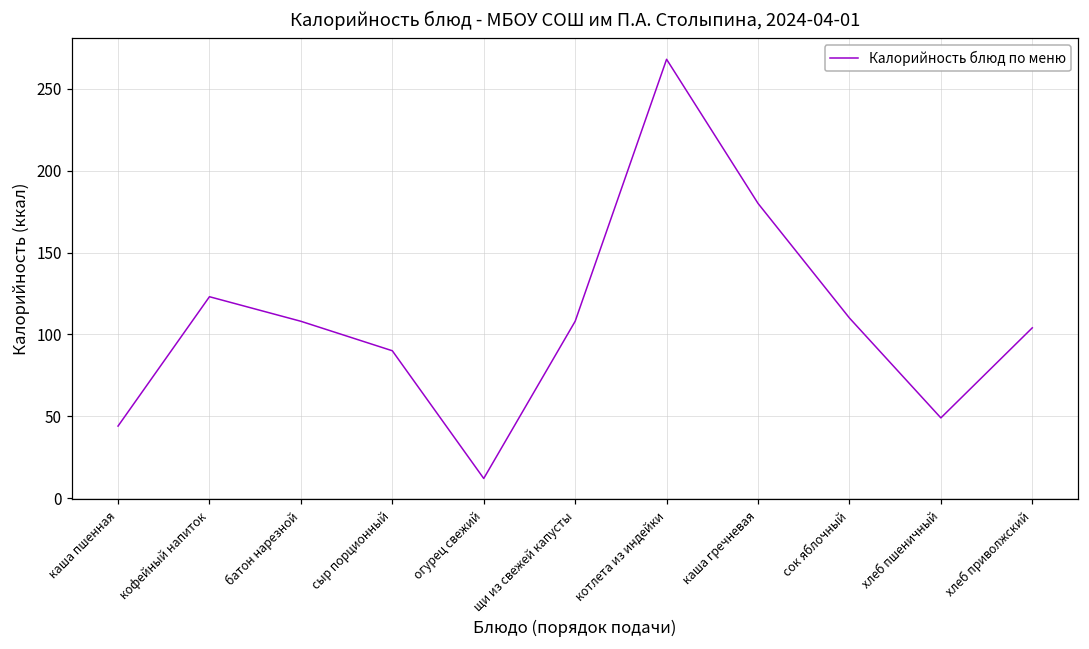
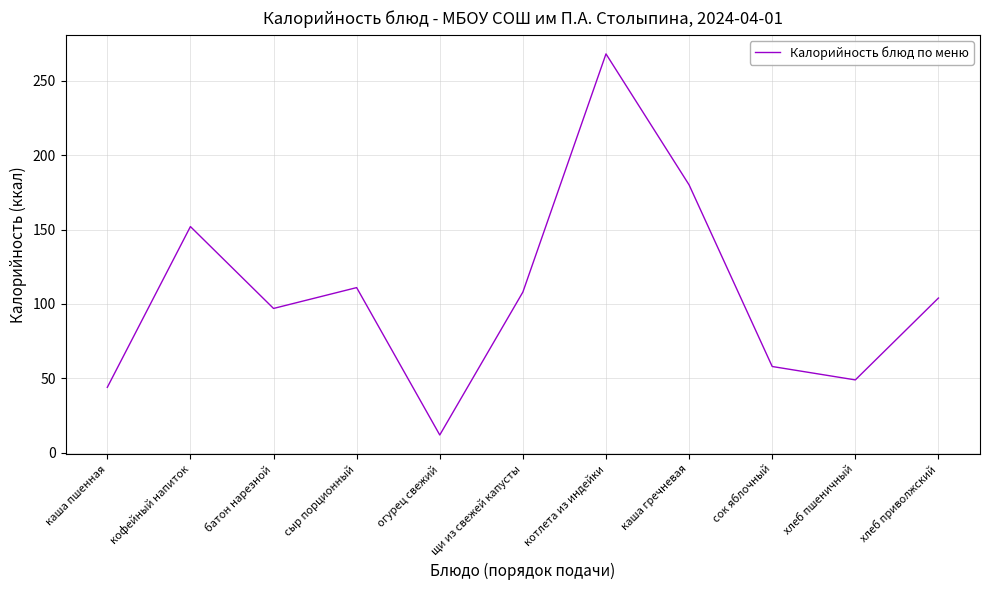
  {
    "каша пшенная": 44,
-   "кофейный напиток": 123,
-   "батон нарезной": 108,
-   "сыр порционный": 90,
+   "кофейный напиток": 152,
+   "батон нарезной": 97,
+   "сыр порционный": 111,
    "огурец свежий": 12,
    "щи из свежей капусты": 108,
    "котлета из индейки": 268,
    "каша гречневая": 180,
-   "сок яблочный": 110,
+   "сок яблочный": 58,
    "хлеб пшеничный": 49,
    "хлеб приволжский": 104
  }
